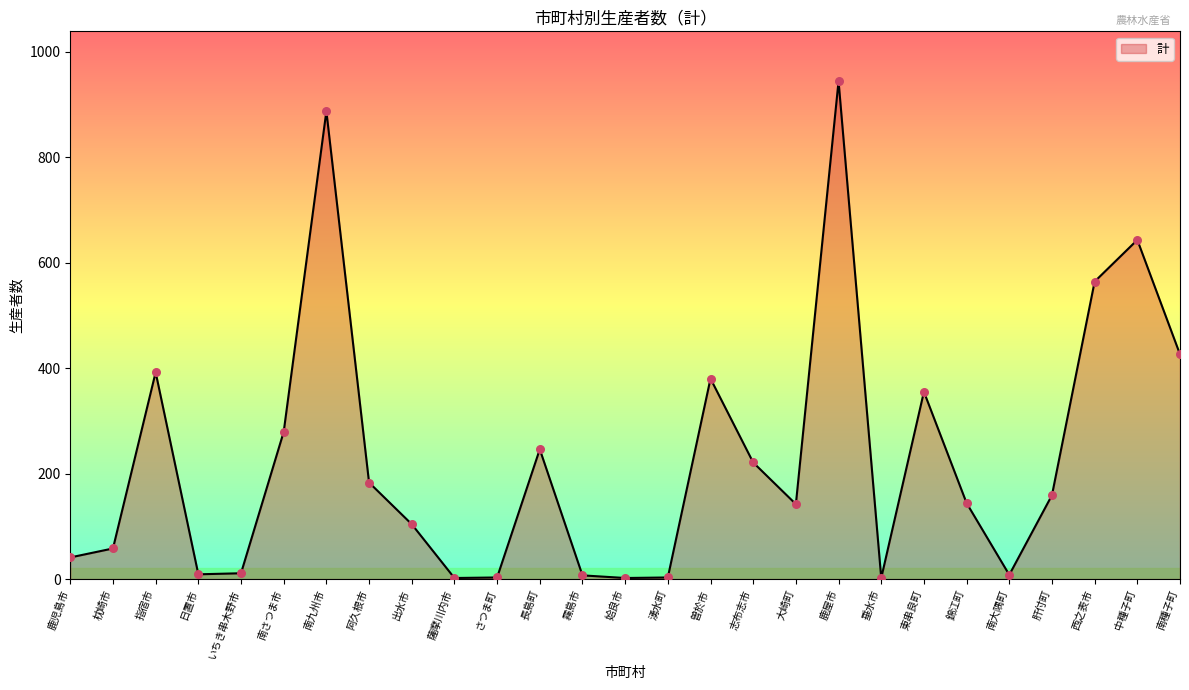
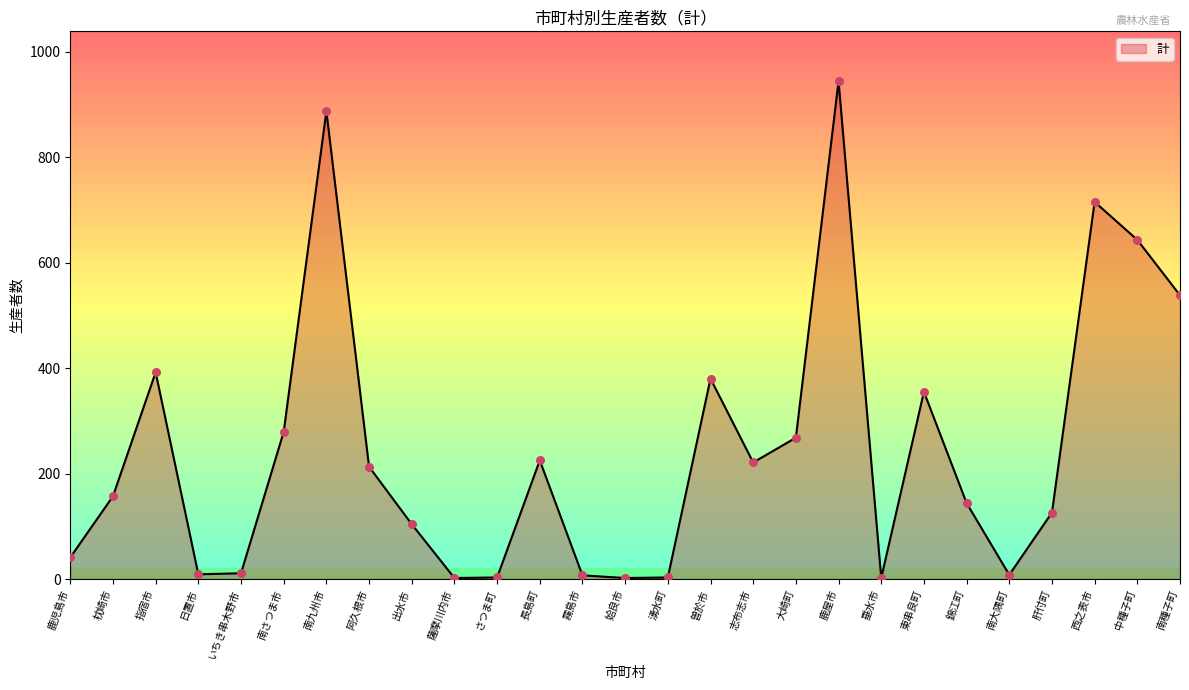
  {
    "鹿児島市": 40,
-   "枕崎市": 60,
+   "枕崎市": 160,
    "指宿市": 390,
    "南さつま市": 280,
    "南九州市": 890,
-   "阿久根市": 180,
+   "阿久根市": 210,
    "出水市": 100,
-   "長島町": 250,
+   "長島町": 230,
    "曽於市": 380,
    "志布志市": 220,
-   "大崎町": 140,
+   "大崎町": 270,
    "鹿屋市": 940,
    "東串良町": 360,
    "錦江町": 140,
-   "肝付町": 160,
-   "西之表市": 560,
+   "肝付町": 130,
+   "西之表市": 720,
    "中種子町": 640,
-   "南種子町": 430
+   "南種子町": 540
  }
